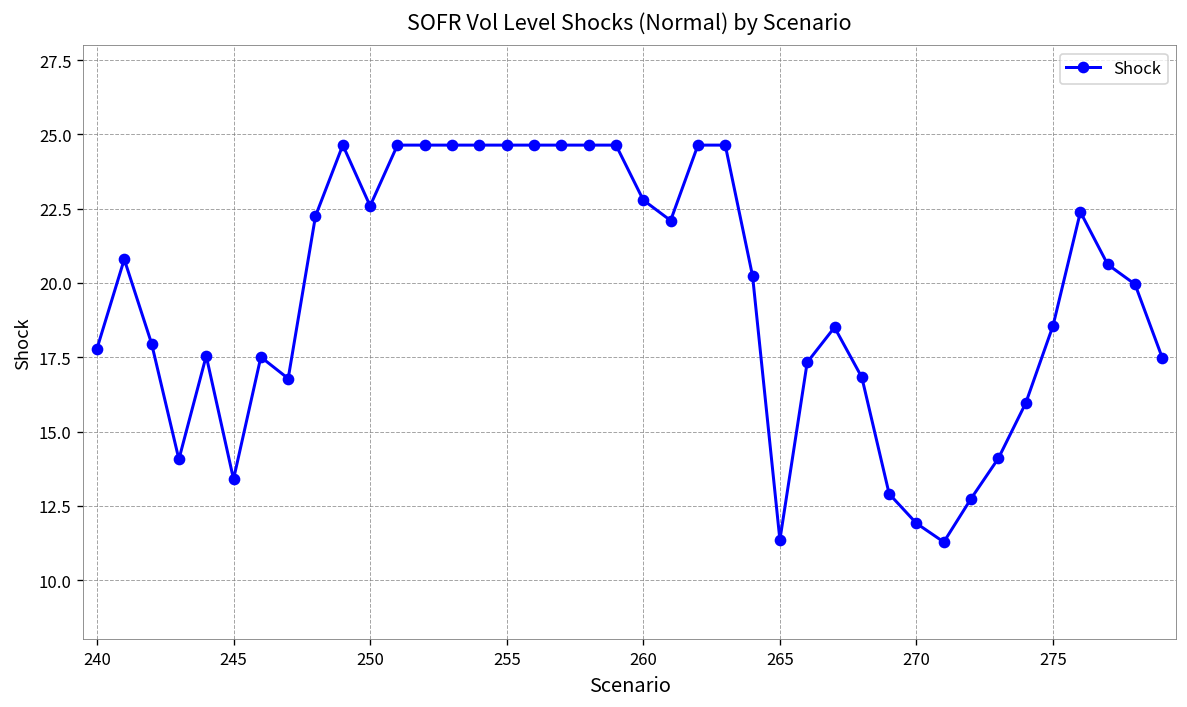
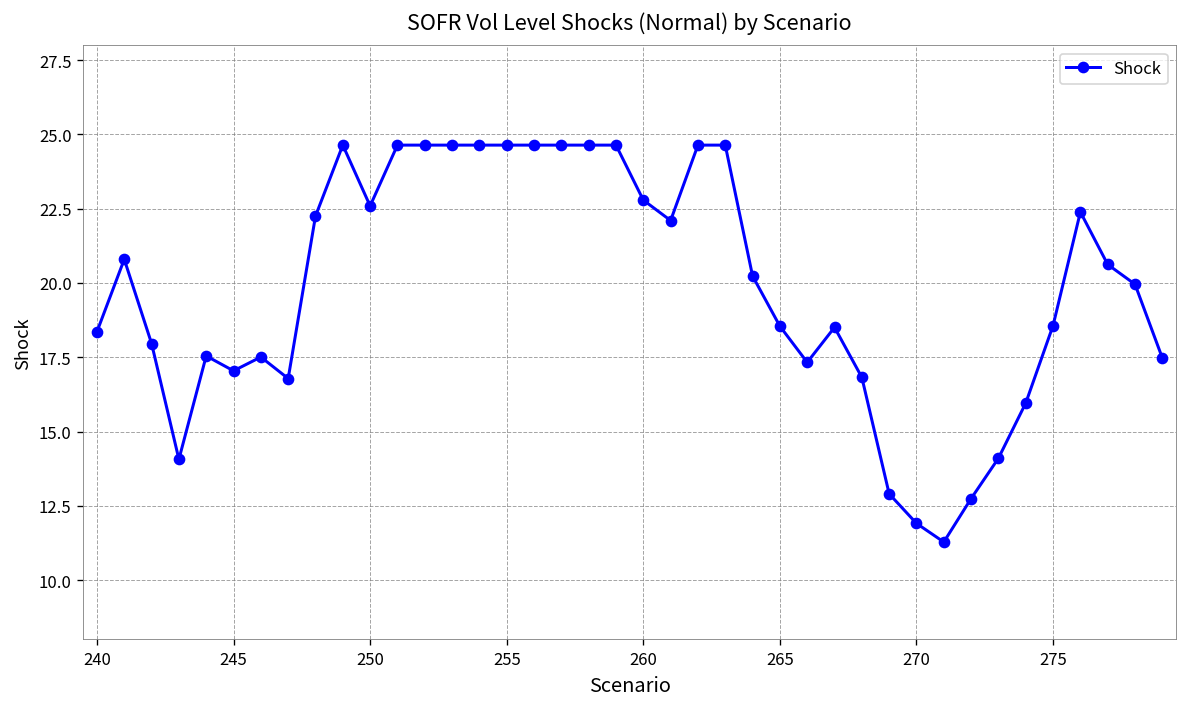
  {
-   "240": 17.8,
-   "245": 13.4,
+   "240": 18.4,
+   "245": 17.0,
    "250": 22.6,
    "255": 24.6,
    "260": 22.8,
-   "265": 11.4,
+   "265": 18.5,
    "270": 11.9,
    "275": 18.6
  }
